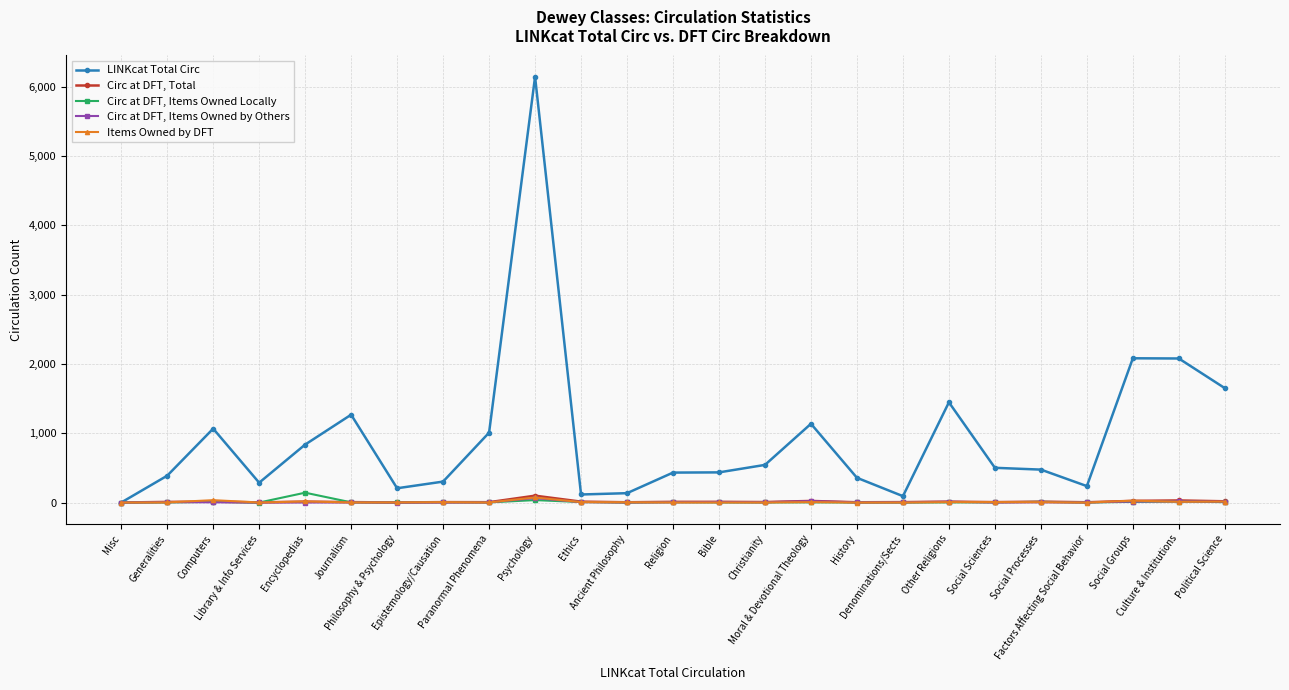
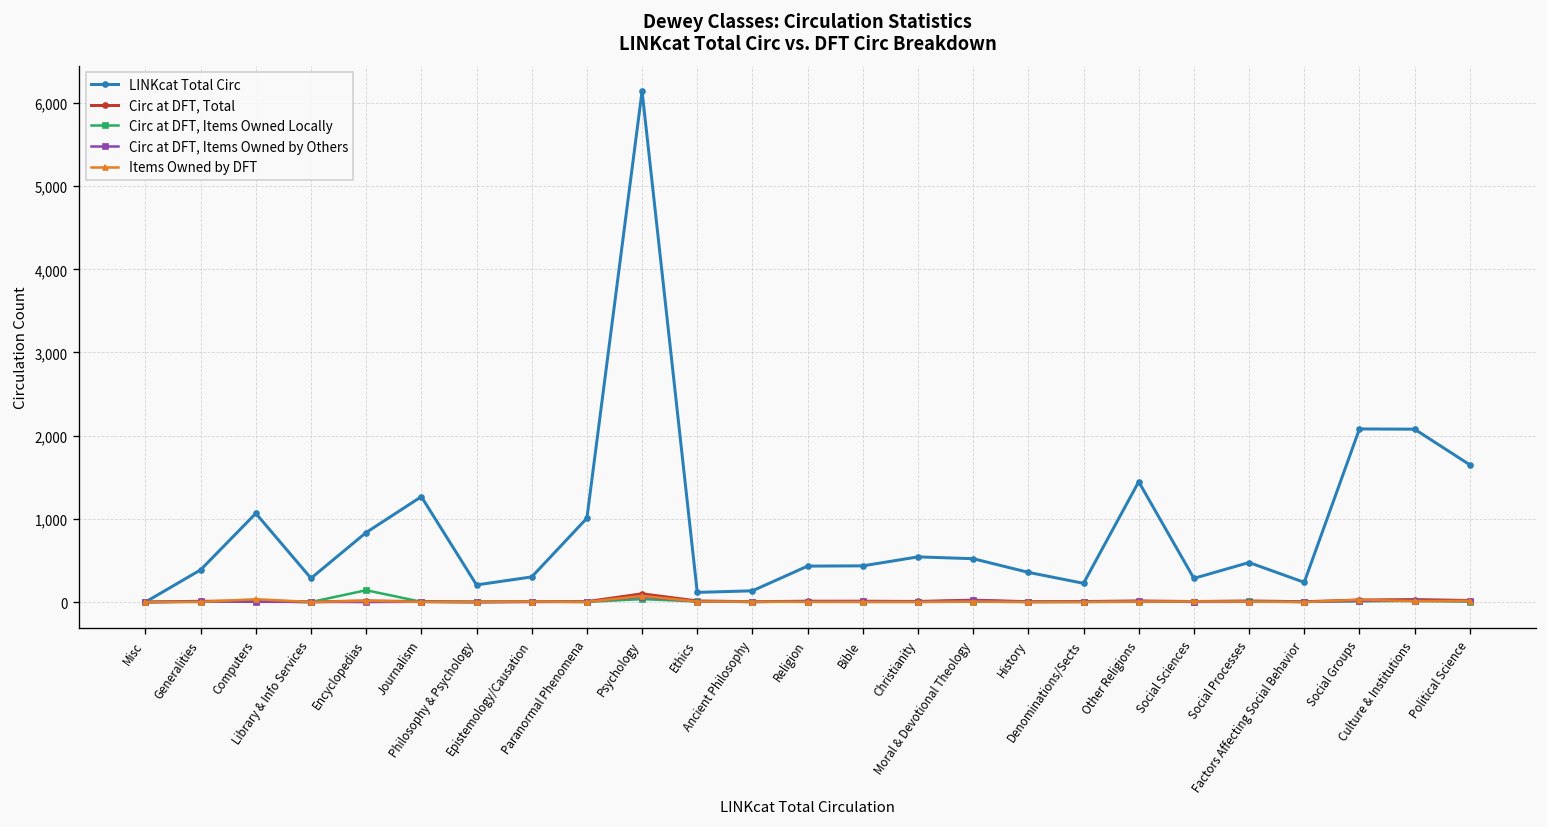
  {
    "LINKcat Total Circ": {
      "Generalities": "400",
      "Computers": "1,100",
      "Library & Info Services": "300",
      "Encyclopedias": "800",
      "Journalism": "1,300",
      "Philosophy & Psychology": "200",
      "Epistemology/Causation": "300",
      "Paranormal Phenomena": "1,000",
      "Psychology": "6,100",
      "Ethics": "100",
      "Ancient Philosophy": "100",
      "Religion": "400",
      "Bible": "400",
      "Christianity": "500",
-     "Moral & Devotional Theology": "1,100",
+     "Moral & Devotional Theology": "500",
      "History": "400",
-     "Denominations/Sects": "100",
+     "Denominations/Sects": "200",
      "Other Religions": "1,400",
-     "Social Sciences": "500",
+     "Social Sciences": "300",
      "Social Processes": "500",
      "Factors Affecting Social Behavior": "200",
      "Social Groups": "2,100",
      "Culture & Institutions": "2,100",
      "Political Science": "1,700"
    },
    "Circ at DFT, Items Owned Locally": {
      "Encyclopedias": "100"
    }
  }
